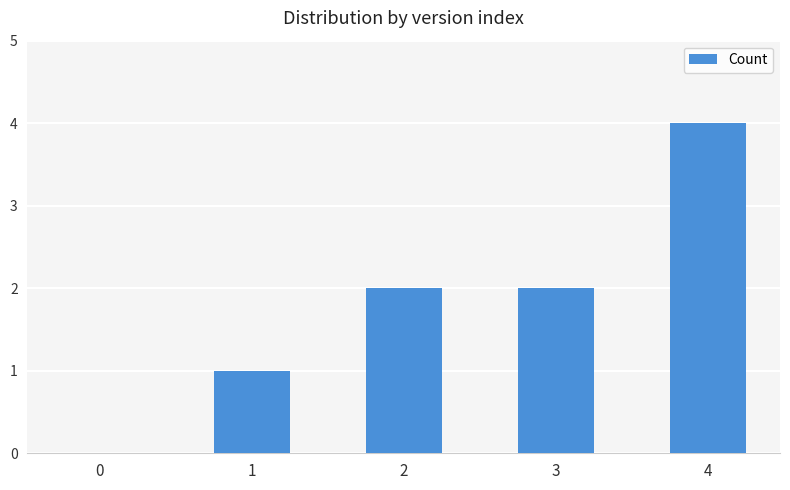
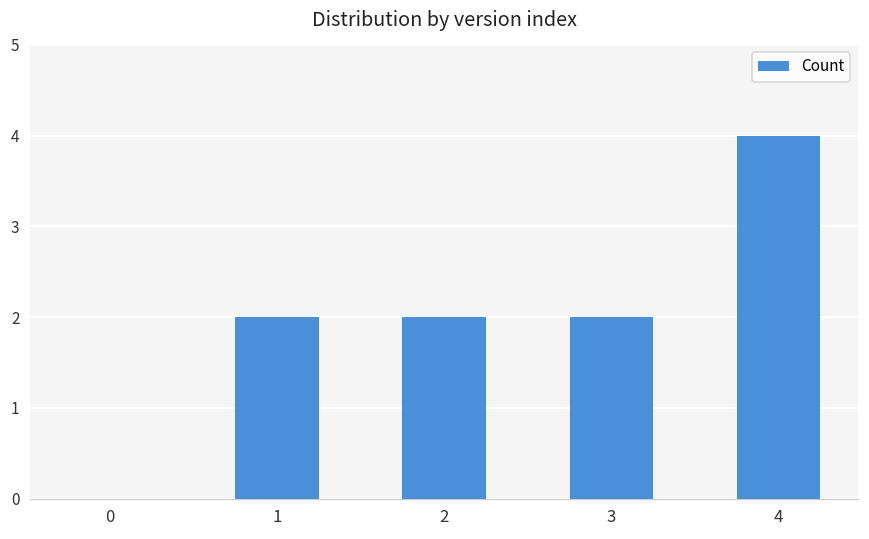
  {
    "0": 0,
-   "1": 1,
+   "1": 2,
    "2": 2,
    "3": 2,
    "4": 4
  }
